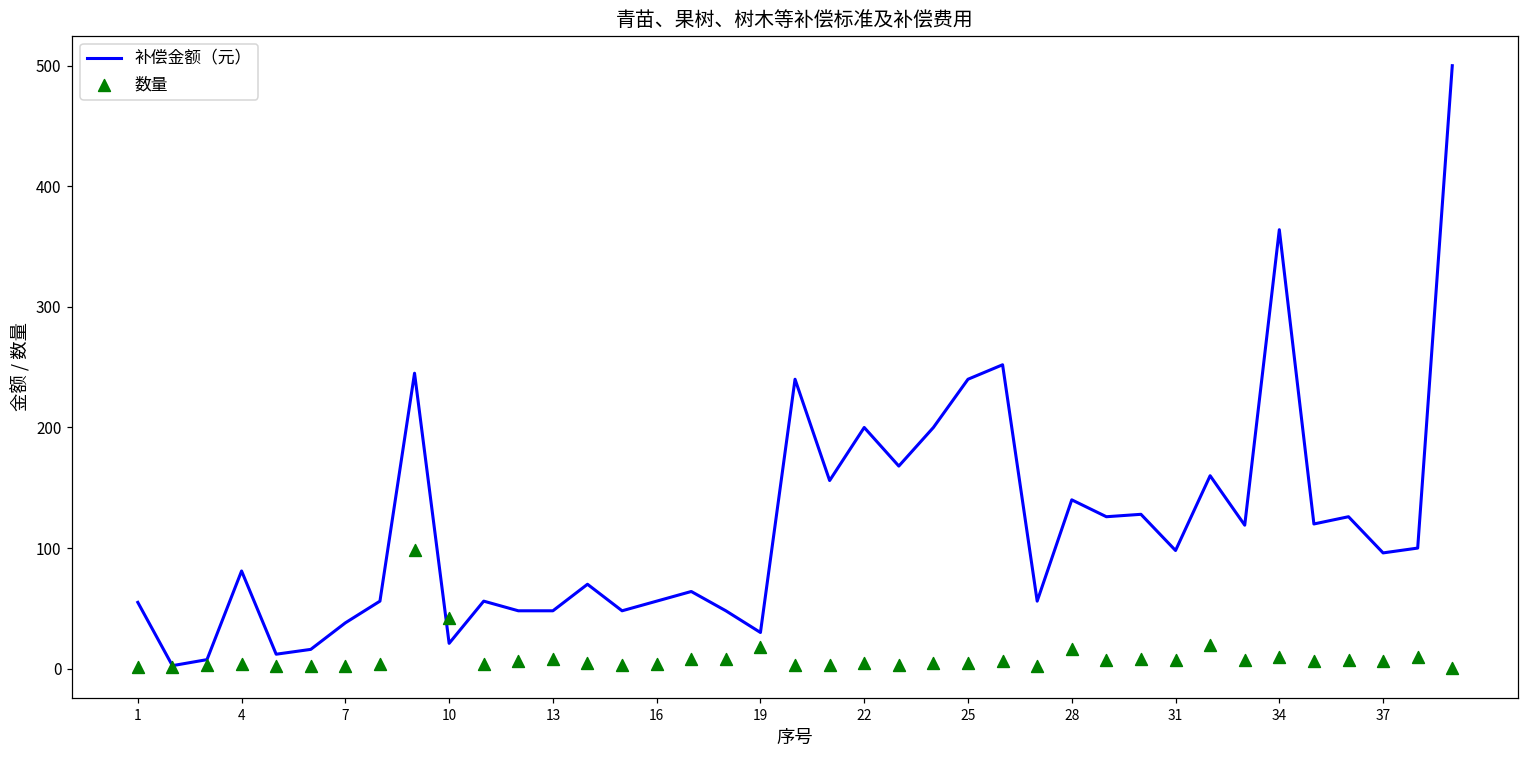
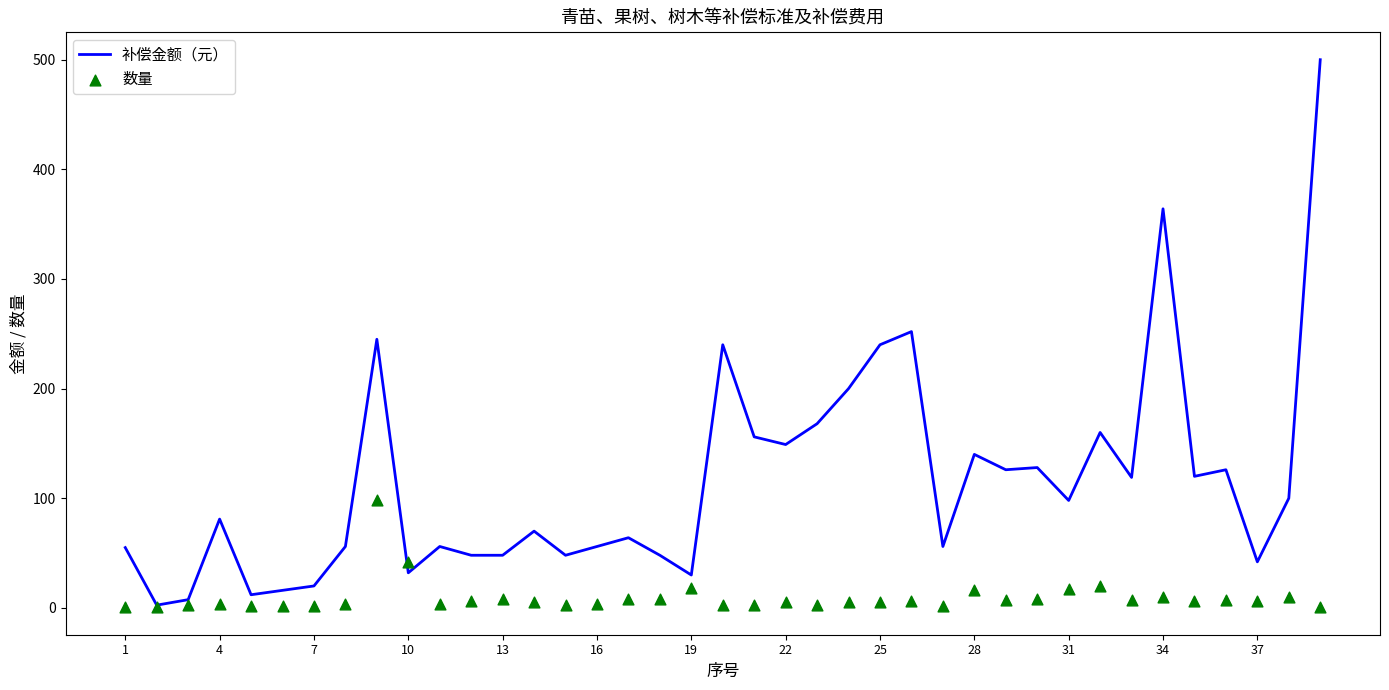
  {
    "补偿金额（元）": {
      "1": 55,
      "4": 81,
-     "7": 38,
-     "10": 21,
+     "7": 20,
+     "10": 32,
      "13": 48,
      "16": 56,
      "19": 30,
-     "22": 200,
+     "22": 149,
      "25": 240,
      "28": 140,
      "31": 98,
      "34": 364,
-     "37": 96
+     "37": 42
    },
    "数量": {
-     "31": 7
+     "31": 17
    }
  }
